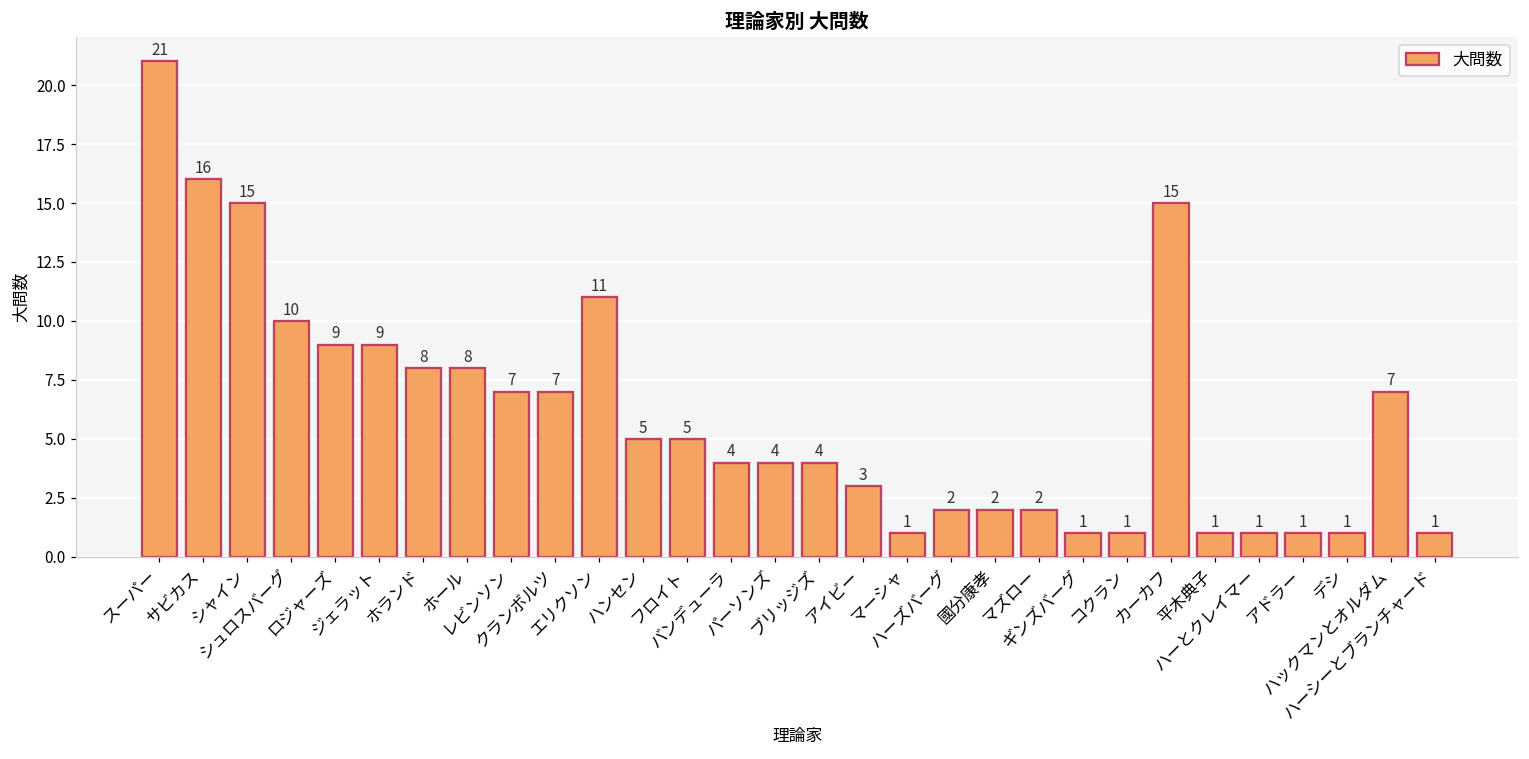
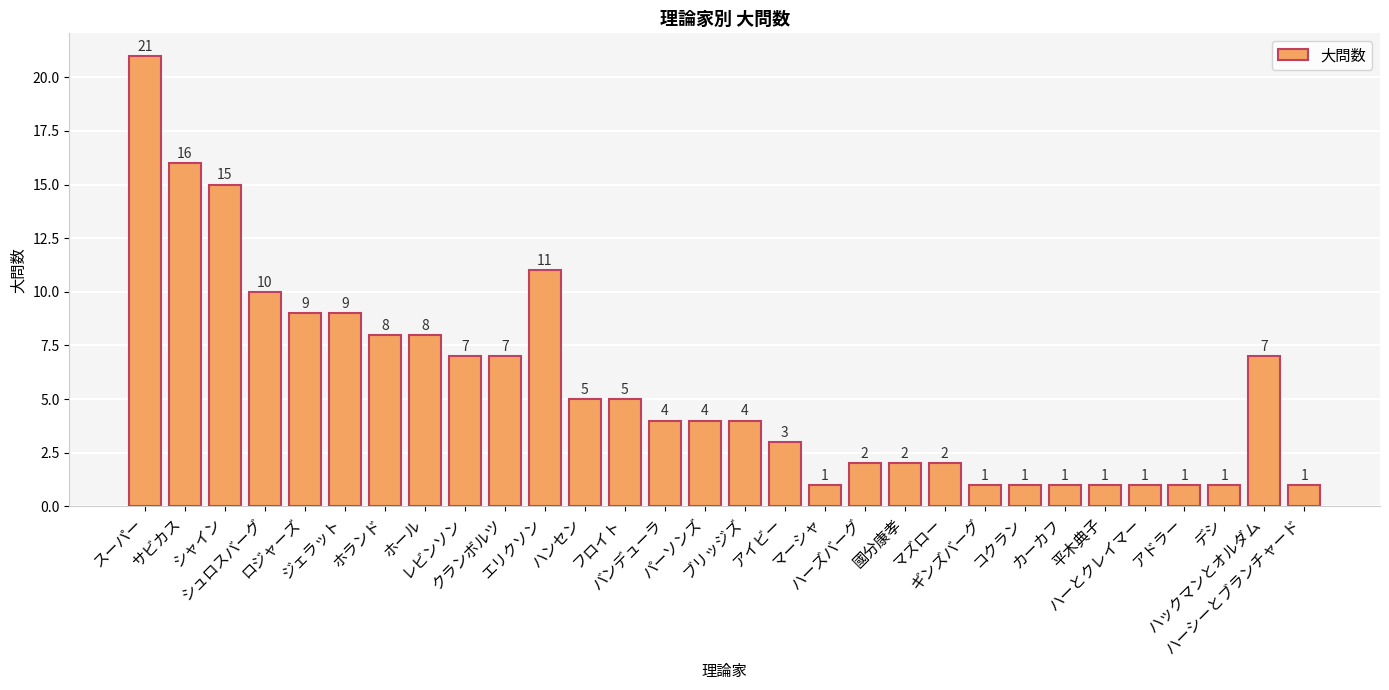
  {
    "スーパー": 21,
    "サビカス": 16,
    "シャイン": 15,
    "シュロスバーグ": 10,
    "ロジャーズ": 9,
    "ジェラット": 9,
    "ホランド": 8,
    "ホール": 8,
    "レビンソン": 7,
    "クランボルツ": 7,
    "エリクソン": 11,
    "ハンセン": 5,
    "フロイト": 5,
    "バンデューラ": 4,
    "パーソンズ": 4,
    "ブリッジズ": 4,
    "アイビー": 3,
    "マーシャ": 1,
    "ハーズバーグ": 2,
    "國分康孝": 2,
    "マズロー": 2,
    "ギンズバーグ": 1,
    "コクラン": 1,
-   "カーカフ": 15,
+   "カーカフ": 1,
    "平木典子": 1,
    "ハーとクレイマー": 1,
    "アドラー": 1,
    "デシ": 1,
    "ハックマンとオルダム": 7,
    "ハーシーとブランチャード": 1
  }
